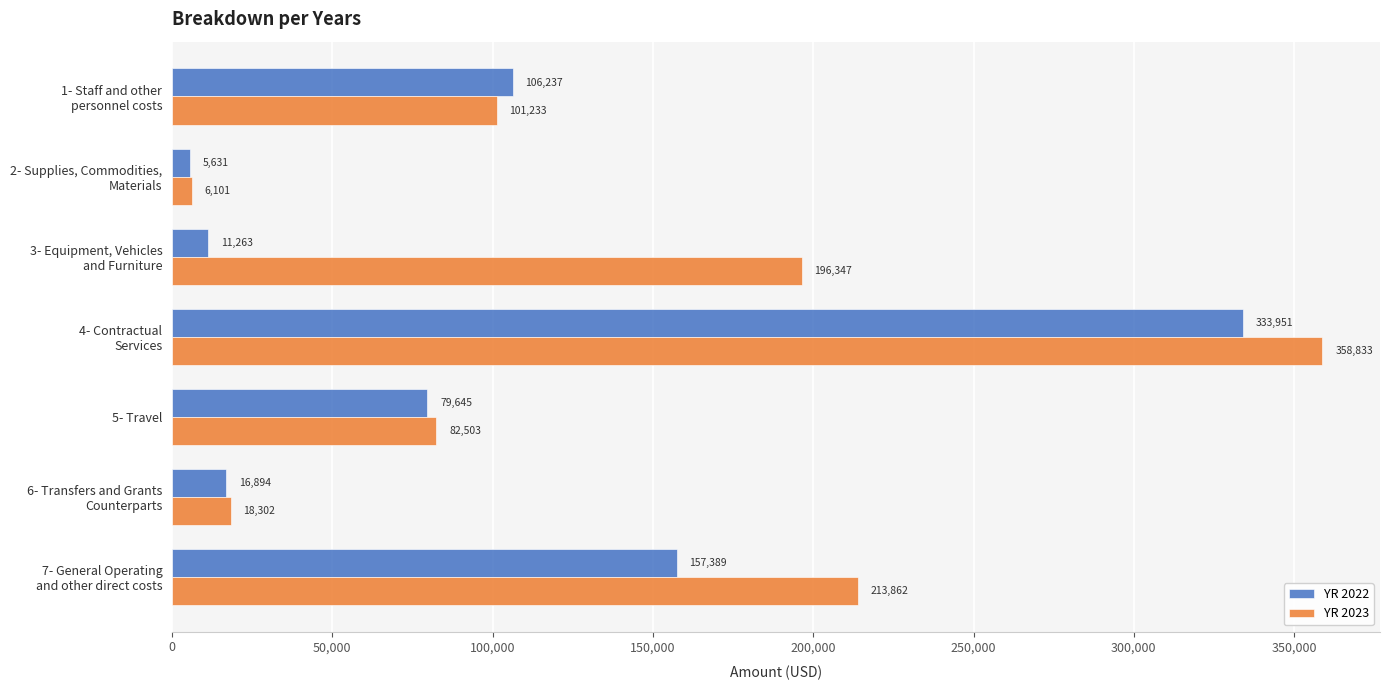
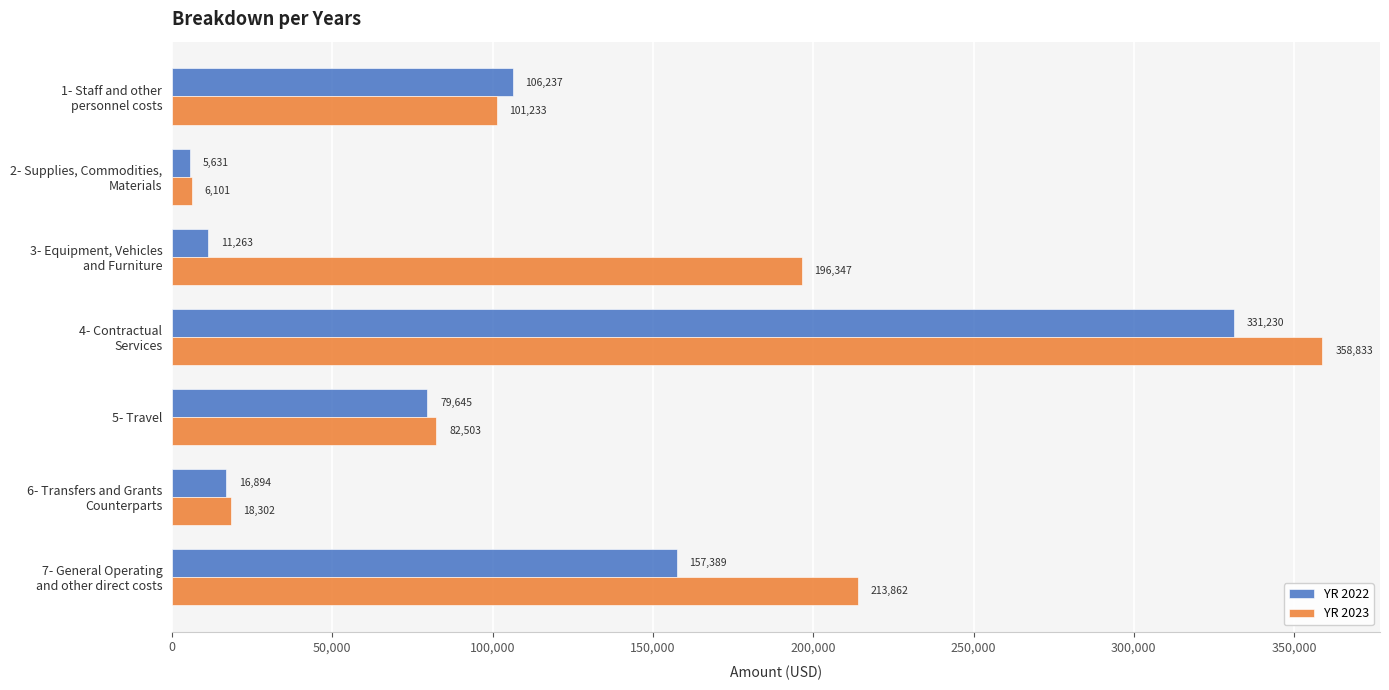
  {
    "YR 2022": {
      "1- Staff and other personnel costs": "106,237",
      "2- Supplies, Commodities, Materials": "5,631",
      "3- Equipment, Vehicles and Furniture": "11,263",
-     "4- Contractual Services": "333,951",
+     "4- Contractual Services": "331,230",
      "5- Travel": "79,645",
      "6- Transfers and Grants Counterparts": "16,894",
      "7- General Operating and other direct costs": "157,389"
    },
    "YR 2023": {
      "1- Staff and other personnel costs": "101,233",
      "2- Supplies, Commodities, Materials": "6,101",
      "3- Equipment, Vehicles and Furniture": "196,347",
      "4- Contractual Services": "358,833",
      "5- Travel": "82,503",
      "6- Transfers and Grants Counterparts": "18,302",
      "7- General Operating and other direct costs": "213,862"
    }
  }
